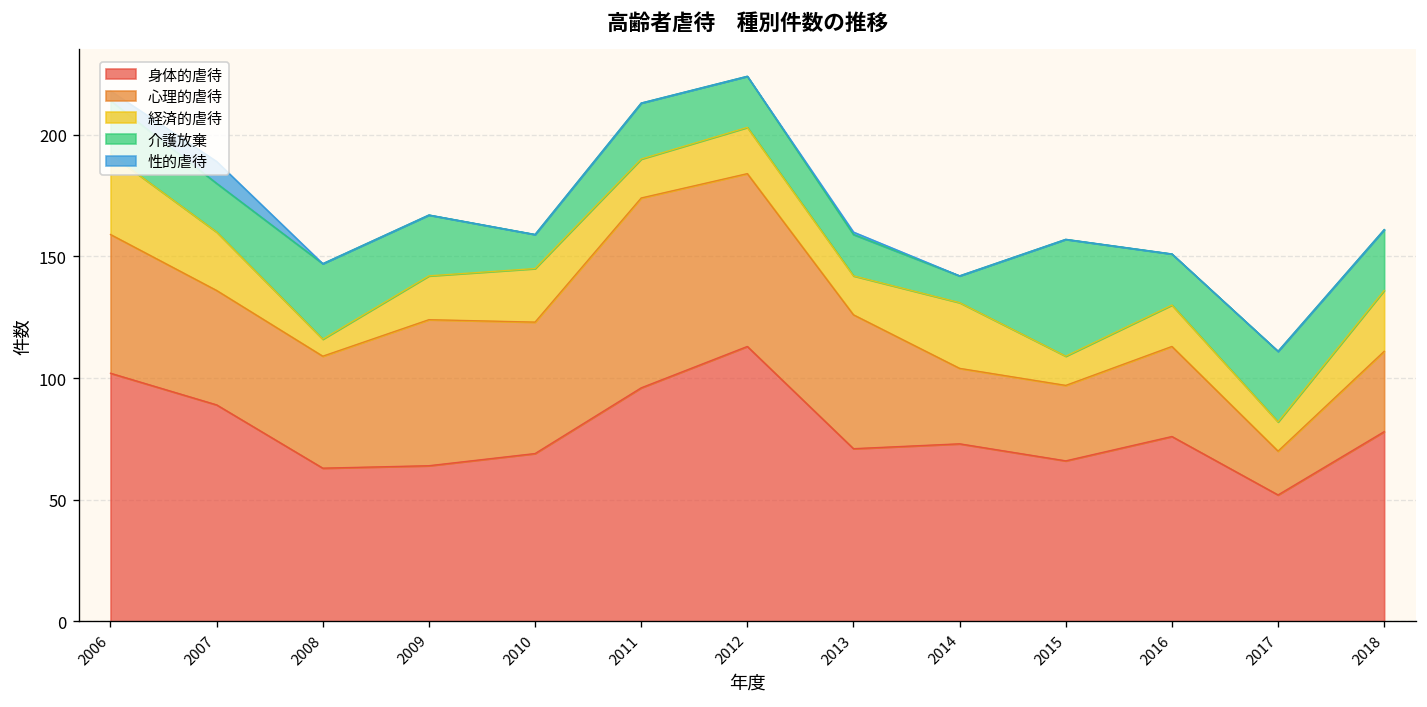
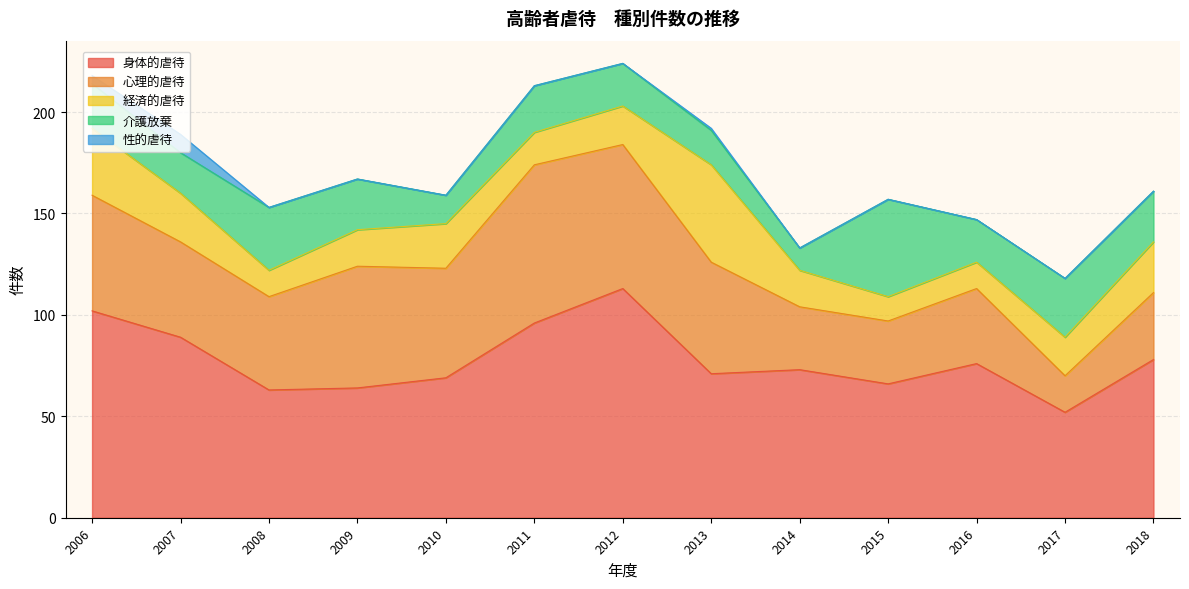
  {
    "経済的虐待": {
      "2007": 24,
-     "2008": 7,
+     "2008": 13,
      "2009": 18,
      "2010": 22,
      "2011": 16,
      "2012": 19,
-     "2013": 16,
-     "2014": 27,
+     "2013": 48,
+     "2014": 18,
      "2015": 12,
-     "2016": 17,
-     "2017": 12,
+     "2016": 13,
+     "2017": 19,
      "2018": 25
    },
    "介護放棄": {
      "2007": 20
    }
  }
